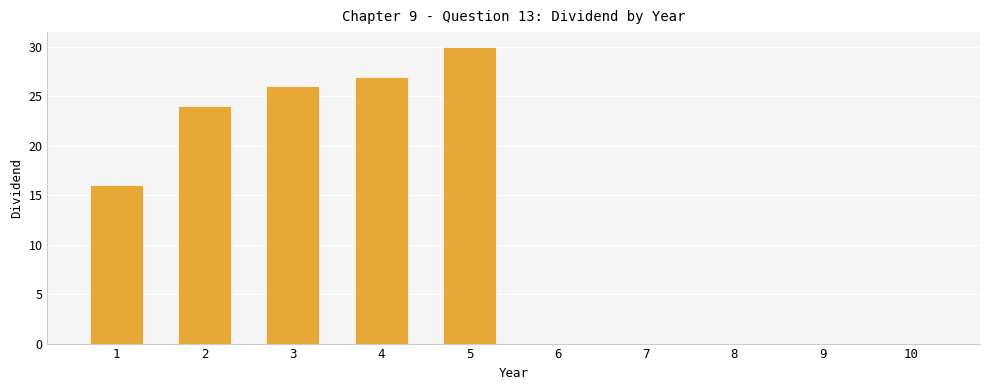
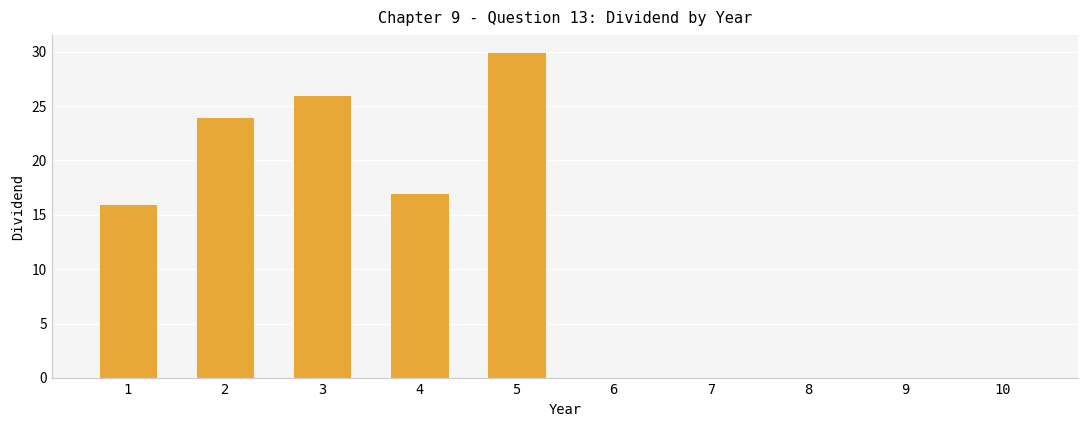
  {
    "1": 16,
    "2": 24,
    "3": 26,
-   "4": 27,
+   "4": 17,
    "5": 30,
    "6": 0,
    "7": 0,
    "8": 0,
    "9": 0,
    "10": 0
  }
